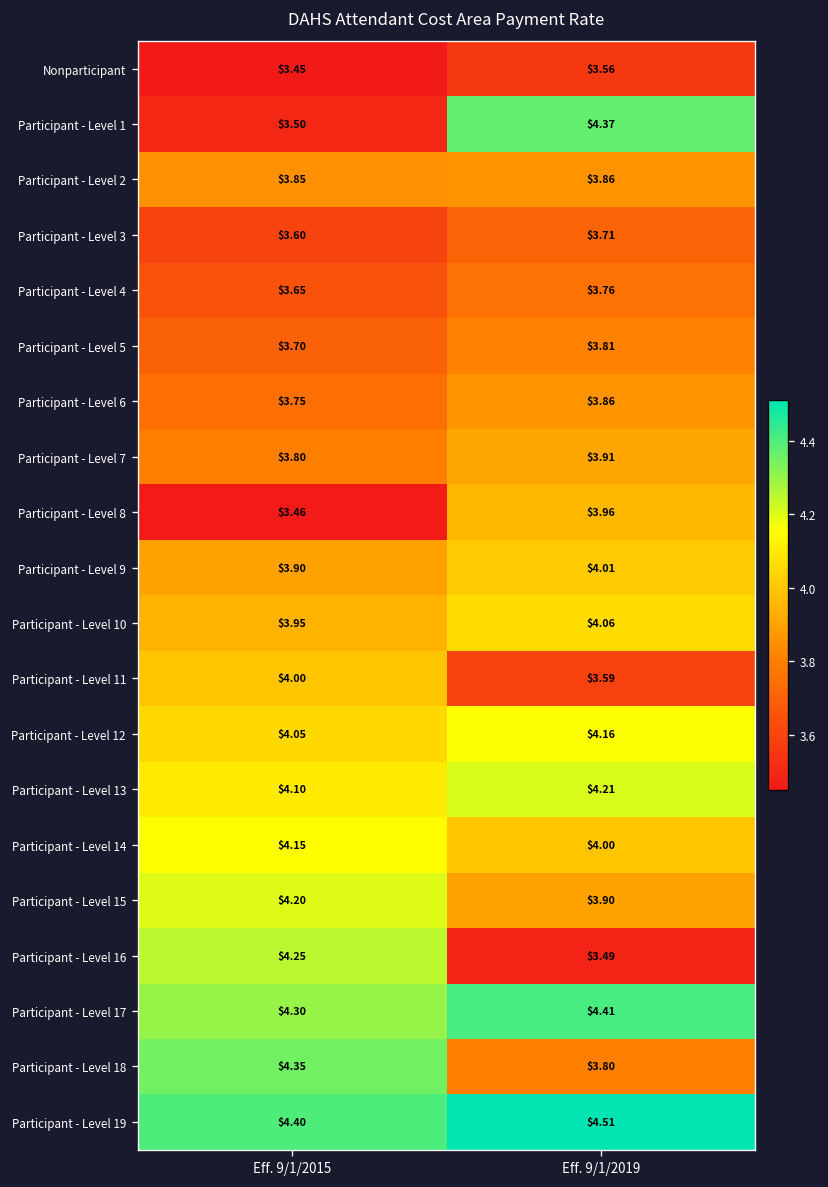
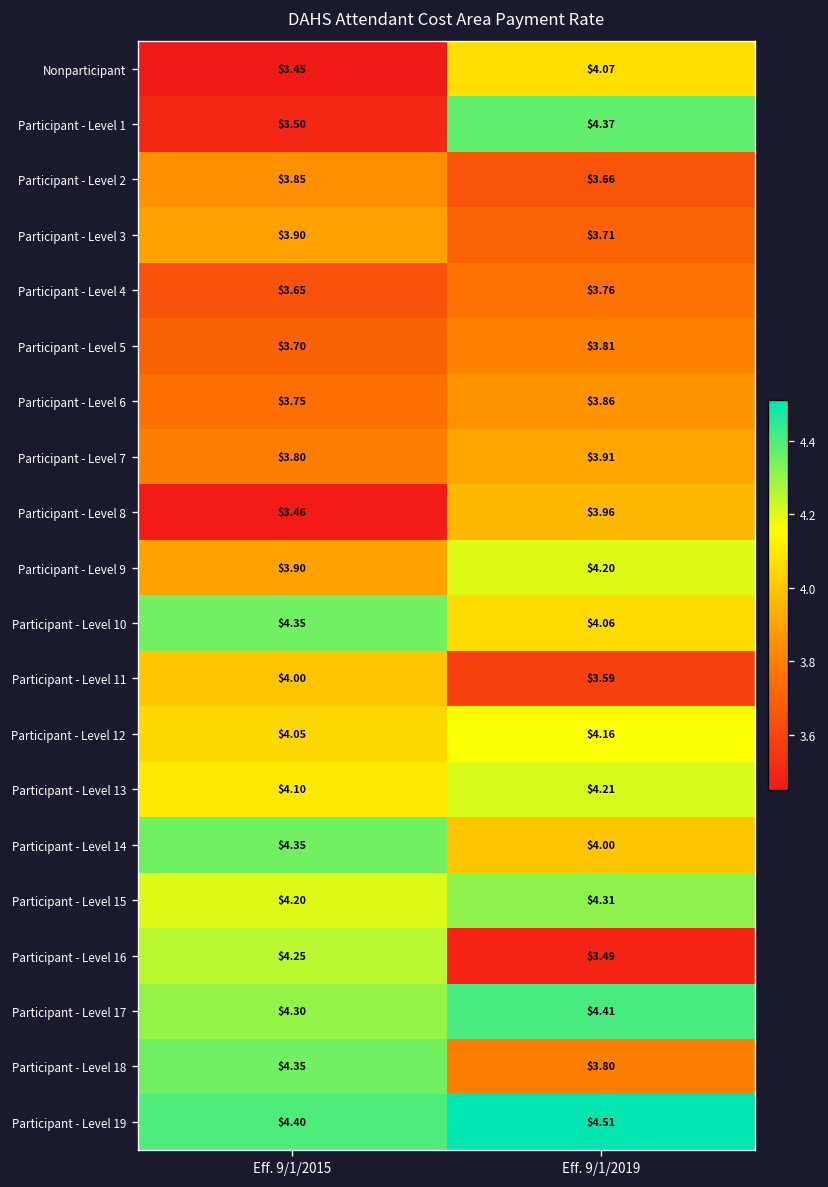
  {
    "Nonparticipant": {
      "Eff. 9/1/2015": "$3.45",
-     "Eff. 9/1/2019": "$3.56"
+     "Eff. 9/1/2019": "$4.07"
    },
    "Participant - Level 1": {
      "Eff. 9/1/2015": "$3.50",
      "Eff. 9/1/2019": "$4.37"
    },
    "Participant - Level 2": {
      "Eff. 9/1/2015": "$3.85",
-     "Eff. 9/1/2019": "$3.86"
+     "Eff. 9/1/2019": "$3.66"
    },
    "Participant - Level 3": {
-     "Eff. 9/1/2015": "$3.60",
+     "Eff. 9/1/2015": "$3.90",
      "Eff. 9/1/2019": "$3.71"
    },
    "Participant - Level 4": {
      "Eff. 9/1/2015": "$3.65",
      "Eff. 9/1/2019": "$3.76"
    },
    "Participant - Level 5": {
      "Eff. 9/1/2015": "$3.70",
      "Eff. 9/1/2019": "$3.81"
    },
    "Participant - Level 6": {
      "Eff. 9/1/2015": "$3.75",
      "Eff. 9/1/2019": "$3.86"
    },
    "Participant - Level 7": {
      "Eff. 9/1/2015": "$3.80",
      "Eff. 9/1/2019": "$3.91"
    },
    "Participant - Level 8": {
      "Eff. 9/1/2015": "$3.46",
      "Eff. 9/1/2019": "$3.96"
    },
    "Participant - Level 9": {
      "Eff. 9/1/2015": "$3.90",
-     "Eff. 9/1/2019": "$4.01"
+     "Eff. 9/1/2019": "$4.20"
    },
    "Participant - Level 10": {
-     "Eff. 9/1/2015": "$3.95",
+     "Eff. 9/1/2015": "$4.35",
      "Eff. 9/1/2019": "$4.06"
    },
    "Participant - Level 11": {
      "Eff. 9/1/2015": "$4.00",
      "Eff. 9/1/2019": "$3.59"
    },
    "Participant - Level 12": {
      "Eff. 9/1/2015": "$4.05",
      "Eff. 9/1/2019": "$4.16"
    },
    "Participant - Level 13": {
      "Eff. 9/1/2015": "$4.10",
      "Eff. 9/1/2019": "$4.21"
    },
    "Participant - Level 14": {
-     "Eff. 9/1/2015": "$4.15",
+     "Eff. 9/1/2015": "$4.35",
      "Eff. 9/1/2019": "$4.00"
    },
    "Participant - Level 15": {
      "Eff. 9/1/2015": "$4.20",
-     "Eff. 9/1/2019": "$3.90"
+     "Eff. 9/1/2019": "$4.31"
    },
    "Participant - Level 16": {
      "Eff. 9/1/2015": "$4.25",
      "Eff. 9/1/2019": "$3.49"
    },
    "Participant - Level 17": {
      "Eff. 9/1/2015": "$4.30",
      "Eff. 9/1/2019": "$4.41"
    },
    "Participant - Level 18": {
      "Eff. 9/1/2015": "$4.35",
      "Eff. 9/1/2019": "$3.80"
    },
    "Participant - Level 19": {
      "Eff. 9/1/2015": "$4.40",
      "Eff. 9/1/2019": "$4.51"
    }
  }
